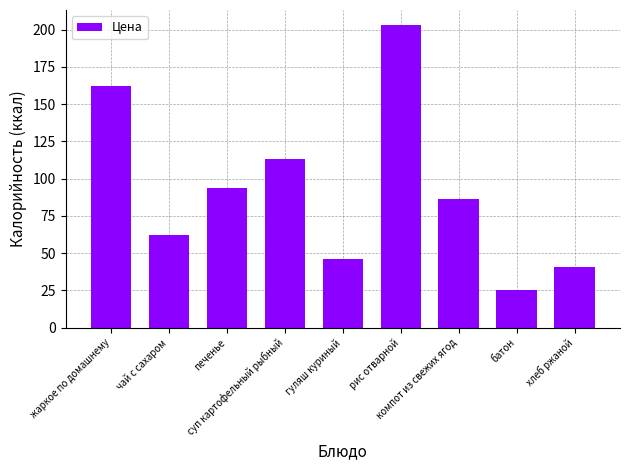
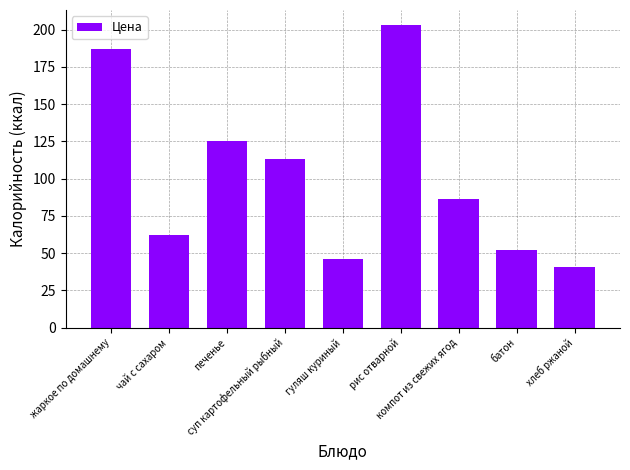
  {
-   "жаркое по домашнему": 162,
+   "жаркое по домашнему": 187,
    "чай с сахаром": 62,
-   "печенье": 94,
+   "печенье": 125,
    "суп картофельный рыбный": 113,
    "гуляш куриный": 46,
    "рис отварной": 203,
    "компот из свежих ягод": 86,
-   "батон": 25,
+   "батон": 52,
    "хлеб ржаной": 41
  }
